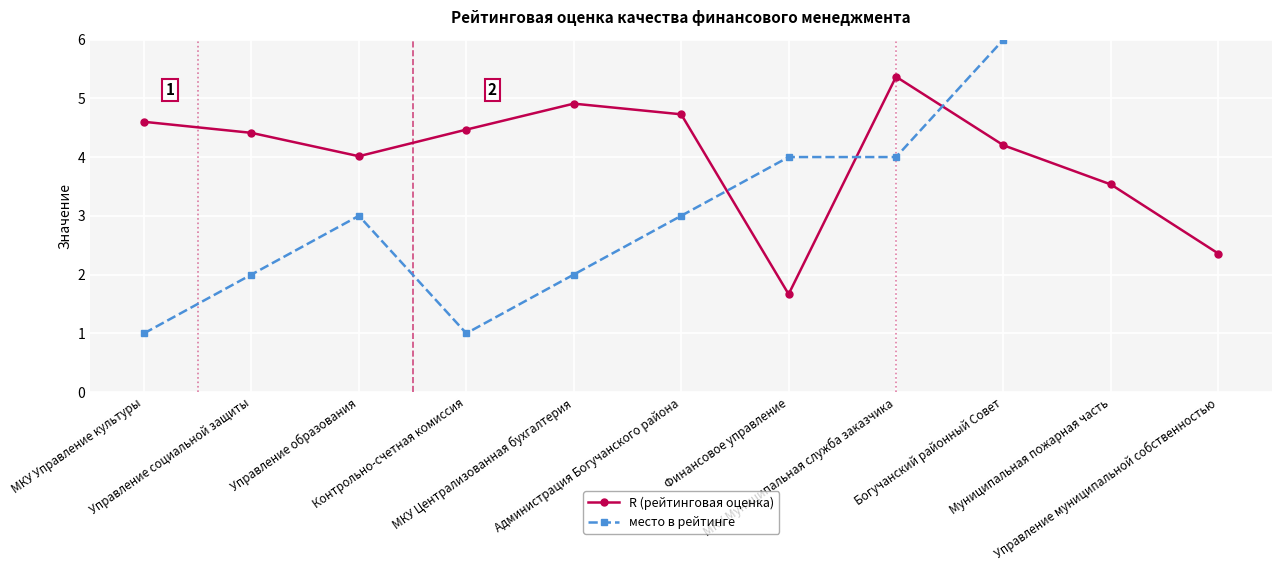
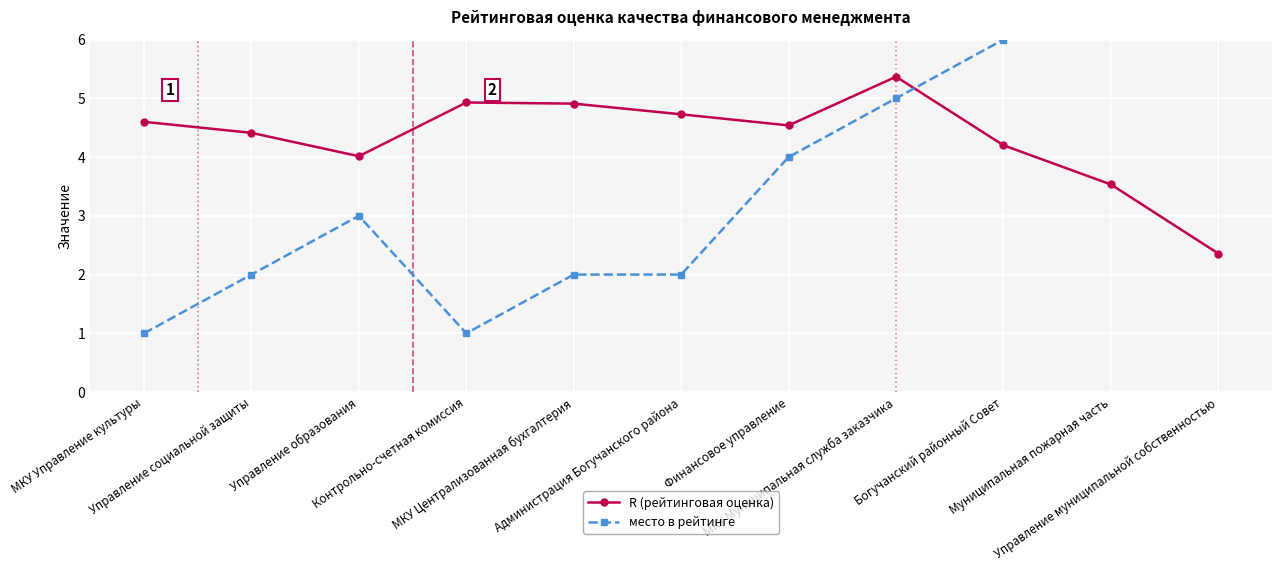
  {
    "R (рейтинговая оценка)": {
      "МКУ Управление культуры": 4.6,
      "Управление социальной защиты": 4.4,
      "Управление образования": 4.0,
-     "Контрольно-счетная комиссия": 4.5,
+     "Контрольно-счетная комиссия": 4.9,
      "МКУ Централизованная бухгалтерия": 4.9,
      "Администрация Богучанского района": 4.7,
-     "Финансовое управление": 1.7,
+     "Финансовое управление": 4.5,
      "МКУ Муниципальная служба заказчика": 5.4,
      "Богучанский районный Совет": 4.2,
      "Муниципальная пожарная часть": 3.5,
      "Управление муниципальной собственностью": 2.4
    },
    "место в рейтинге": {
      "МКУ Управление культуры": 1,
      "Управление социальной защиты": 2,
      "Управление образования": 3,
      "Контрольно-счетная комиссия": 1,
      "МКУ Централизованная бухгалтерия": 2,
-     "Администрация Богучанского района": 3,
+     "Администрация Богучанского района": 2,
      "Финансовое управление": 4,
-     "МКУ Муниципальная служба заказчика": 4,
+     "МКУ Муниципальная служба заказчика": 5,
      "Богучанский районный Совет": 6
    }
  }
